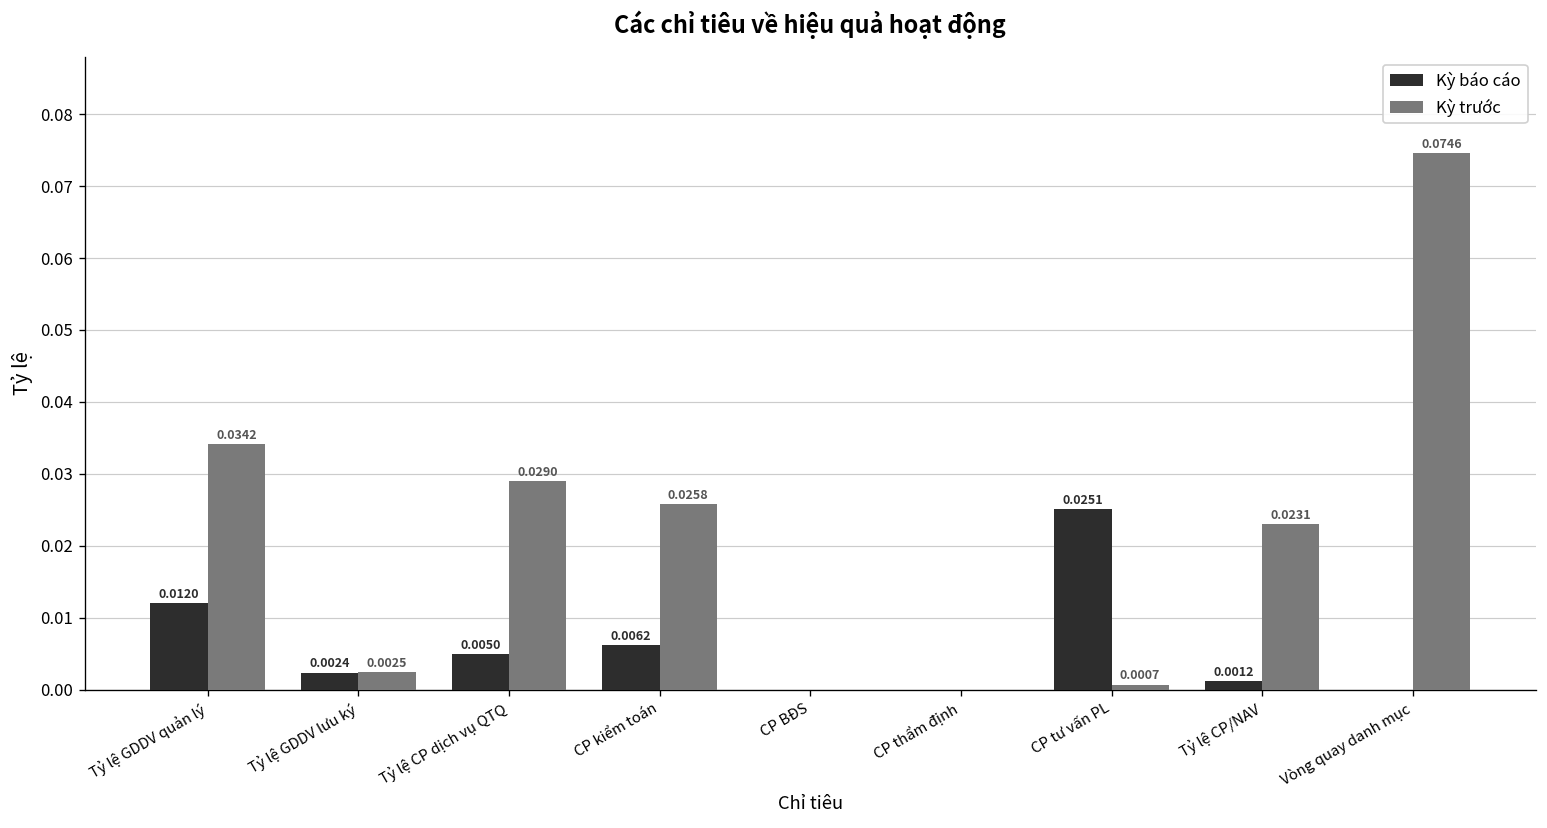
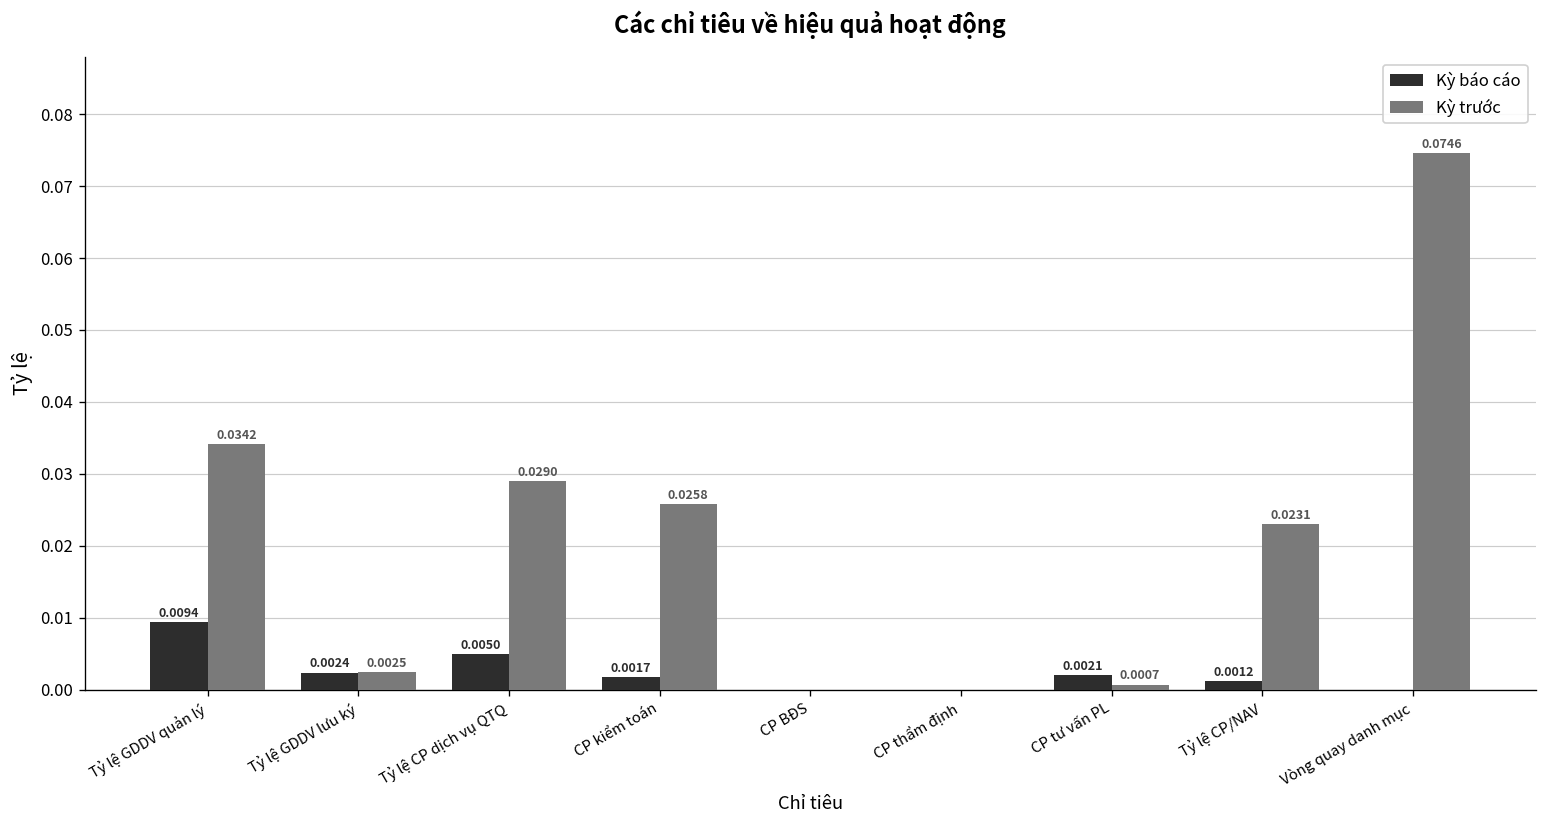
  {
    "Kỳ báo cáo": {
-     "Tỷ lệ GDDV quản lý": 0.0120,
+     "Tỷ lệ GDDV quản lý": 0.0094,
      "Tỷ lệ GDDV lưu ký": 0.0024,
      "Tỷ lệ CP dịch vụ QTQ": 0.0050,
-     "CP kiểm toán": 0.0062,
-     "CP tư vấn PL": 0.0251,
+     "CP kiểm toán": 0.0017,
+     "CP tư vấn PL": 0.0021,
      "Tỷ lệ CP/NAV": 0.0012
    },
    "Kỳ trước": {
      "Tỷ lệ GDDV quản lý": 0.0342,
      "Tỷ lệ GDDV lưu ký": 0.0025,
      "Tỷ lệ CP dịch vụ QTQ": 0.0290,
      "CP kiểm toán": 0.0258,
      "CP tư vấn PL": 0.0007,
      "Tỷ lệ CP/NAV": 0.0231,
      "Vòng quay danh mục": 0.0746
    }
  }
